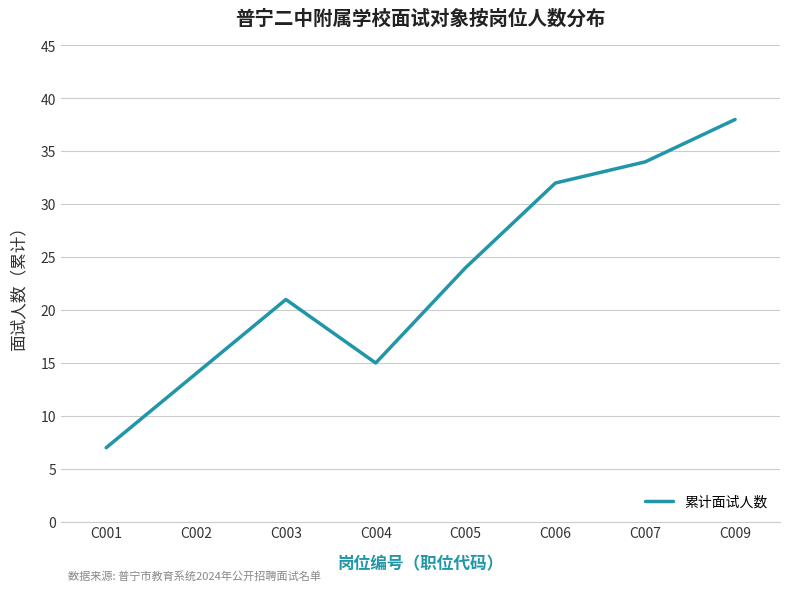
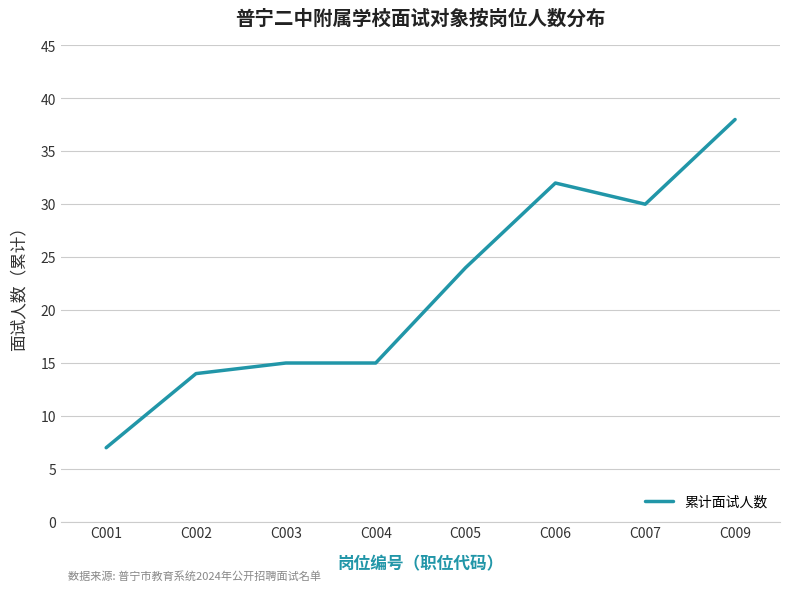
  {
    "C001": 7,
    "C002": 14,
-   "C003": 21,
+   "C003": 15,
    "C004": 15,
    "C005": 24,
    "C006": 32,
-   "C007": 34,
+   "C007": 30,
    "C009": 38
  }
